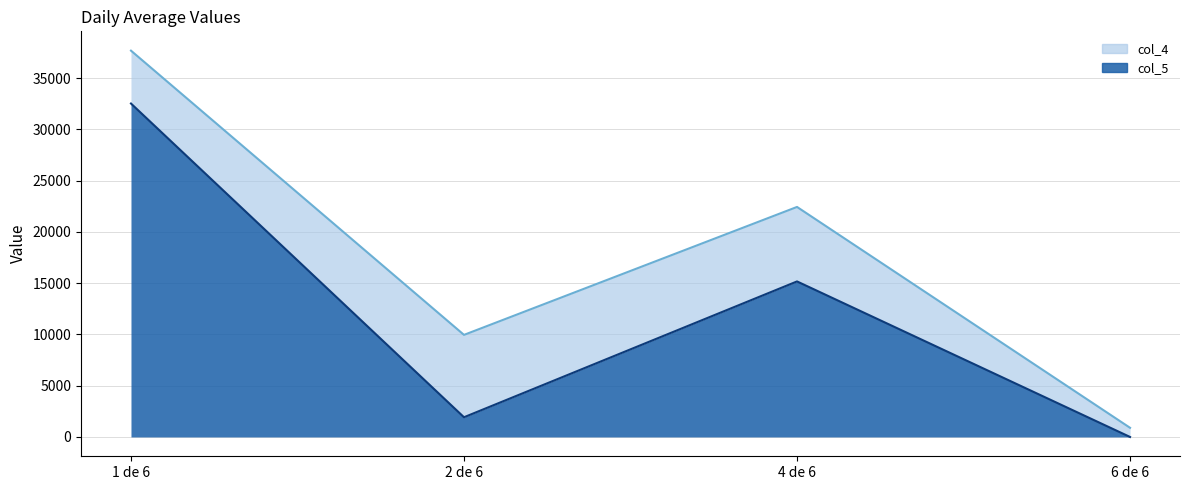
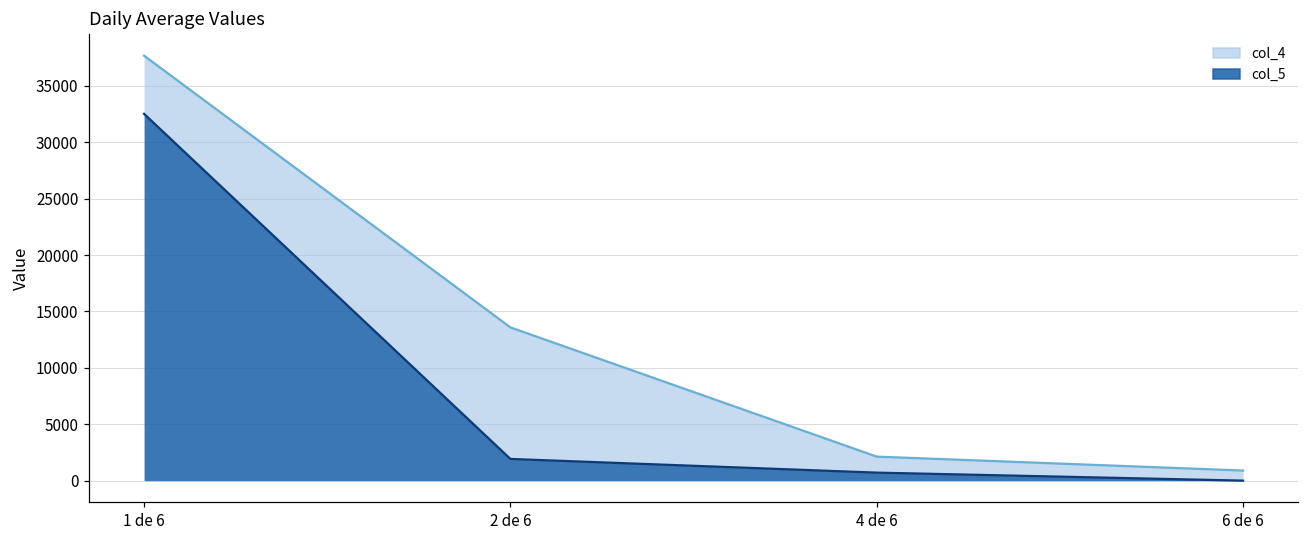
  {
    "col_4": {
      "1 de 6": 37700,
-     "2 de 6": 10000,
-     "4 de 6": 22400,
+     "2 de 6": 13600,
+     "4 de 6": 2100,
      "6 de 6": 900
    },
    "col_5": {
      "1 de 6": 32500,
      "2 de 6": 1900,
-     "4 de 6": 15200,
+     "4 de 6": 700,
      "6 de 6": 0
    }
  }
